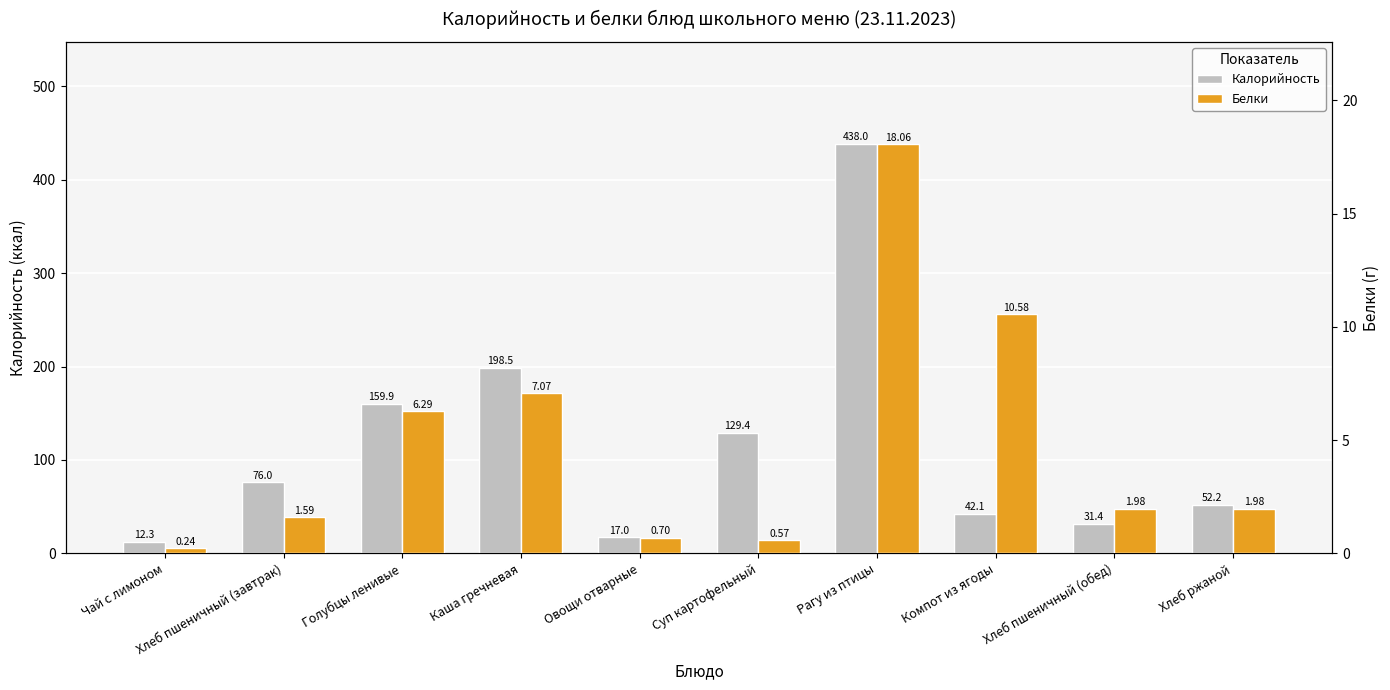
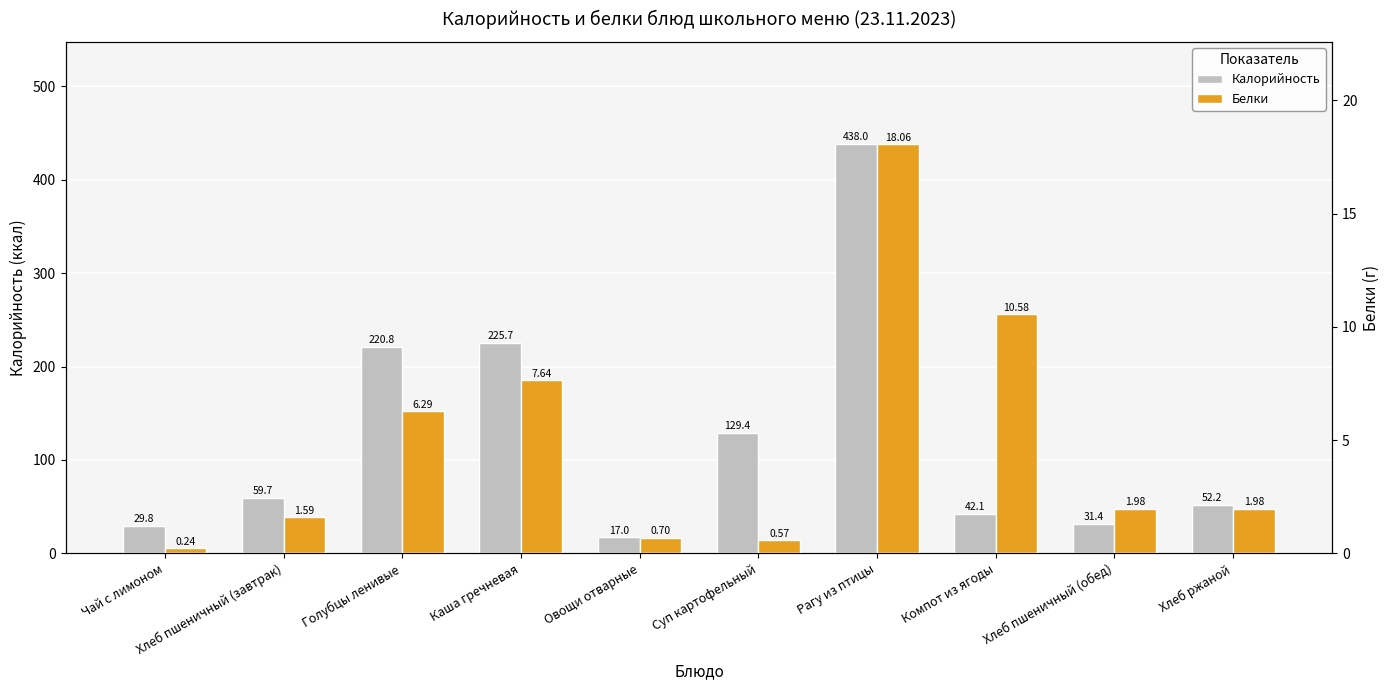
  {
    "Калорийность": {
-     "Чай с лимоном": 12.3,
-     "Хлеб пшеничный (завтрак)": 76.0,
-     "Голубцы ленивые": 159.9,
-     "Каша гречневая": 198.5,
+     "Чай с лимоном": 29.8,
+     "Хлеб пшеничный (завтрак)": 59.7,
+     "Голубцы ленивые": 220.8,
+     "Каша гречневая": 225.7,
      "Овощи отварные": 17.0,
      "Суп картофельный": 129.4,
      "Рагу из птицы": 438.0,
      "Компот из ягоды": 42.1,
      "Хлеб пшеничный (обед)": 31.4,
      "Хлеб ржаной": 52.2
    },
    "Белки": {
      "Чай с лимоном": 0.24,
      "Хлеб пшеничный (завтрак)": 1.59,
      "Голубцы ленивые": 6.29,
-     "Каша гречневая": 7.07,
+     "Каша гречневая": 7.64,
      "Овощи отварные": 0.70,
      "Суп картофельный": 0.57,
      "Рагу из птицы": 18.06,
      "Компот из ягоды": 10.58,
      "Хлеб пшеничный (обед)": 1.98,
      "Хлеб ржаной": 1.98
    }
  }
